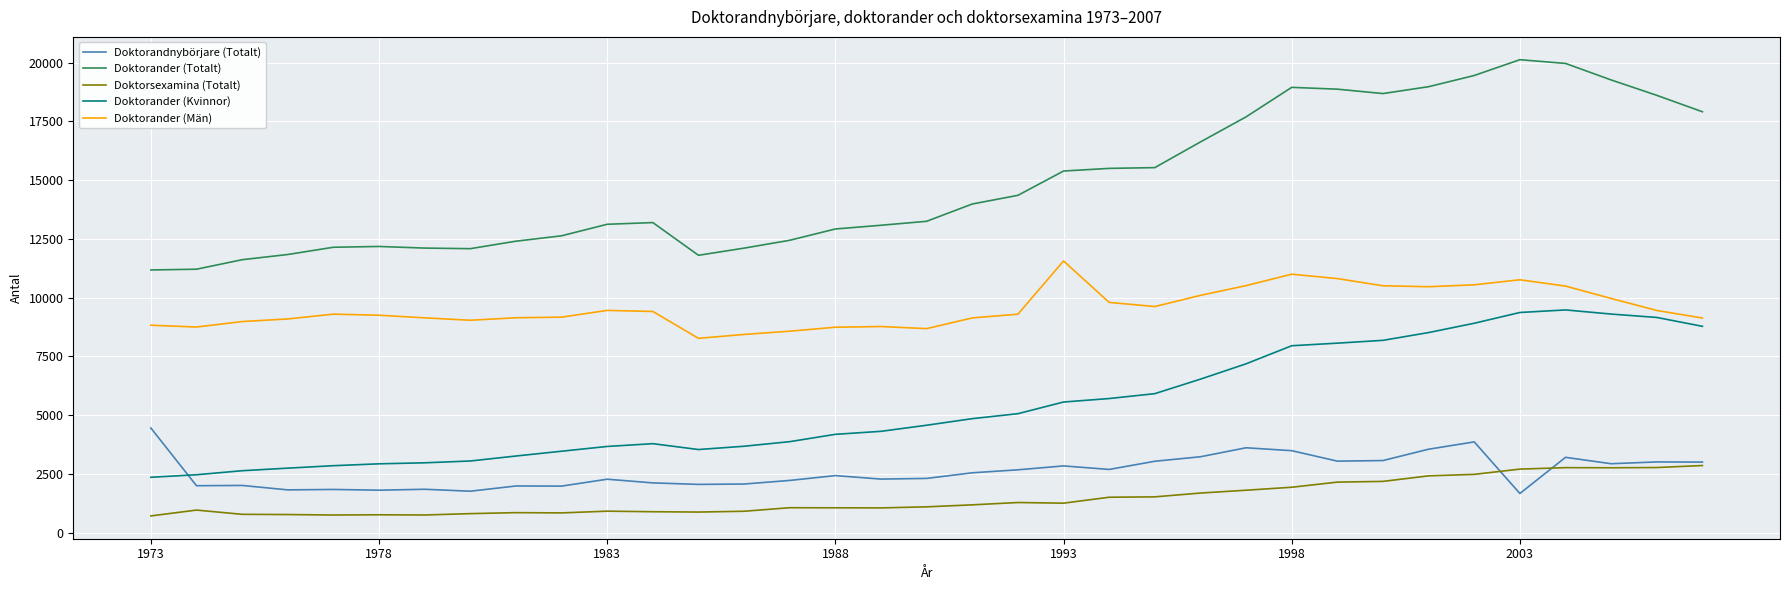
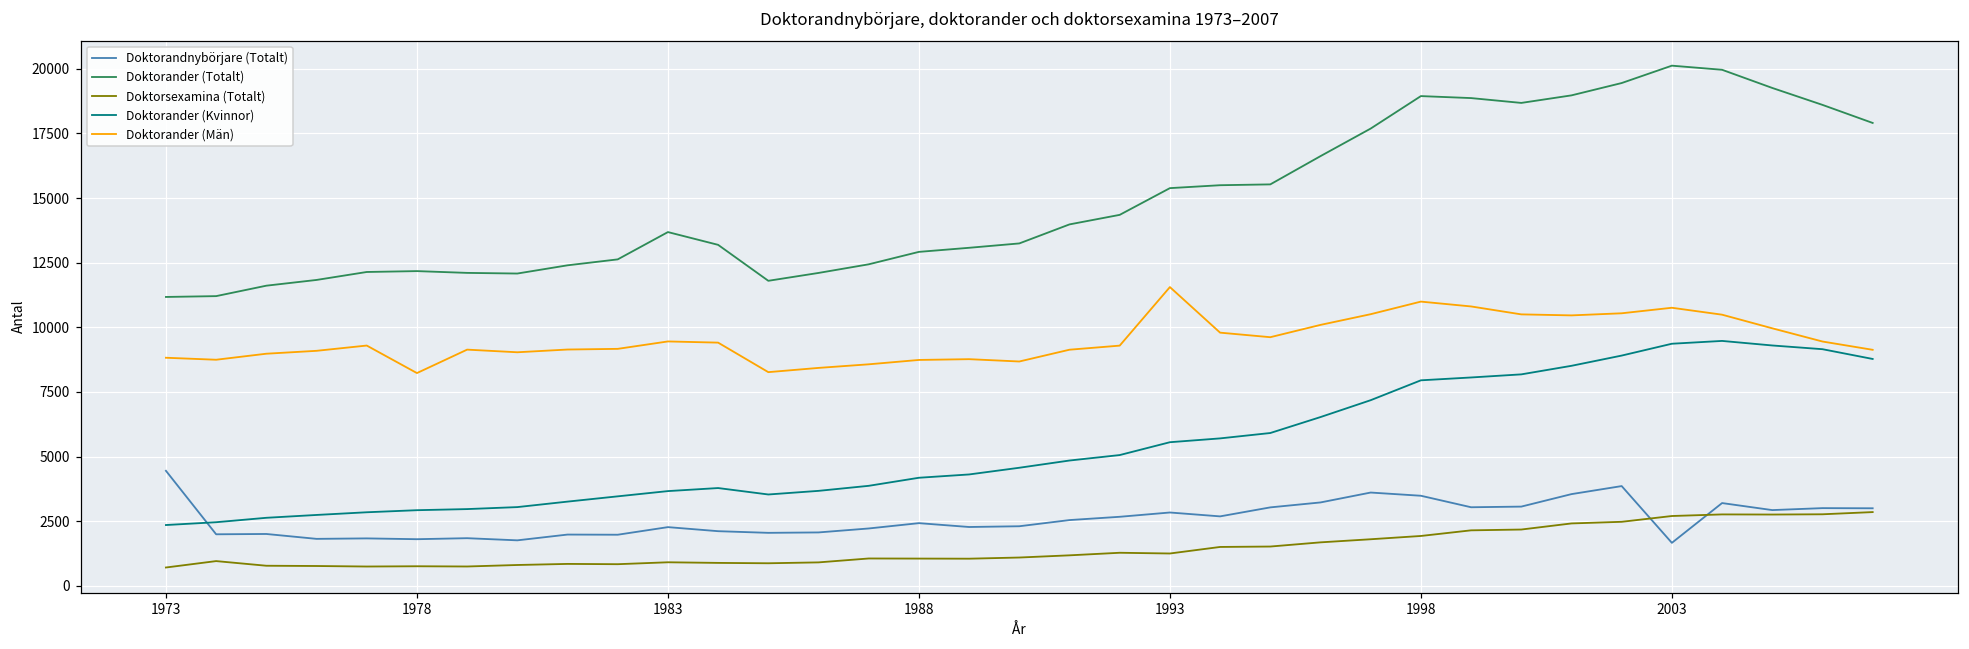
  {
    "Doktorandnybörjare (Totalt)": {
      "1973": 4500,
      "1978": 1800,
      "1983": 2300,
      "1988": 2400,
      "1993": 2800,
      "1998": 3500,
      "2003": 1700
    },
    "Doktorander (Totalt)": {
      "1973": 11200,
      "1978": 12200,
-     "1983": 13100,
+     "1983": 13700,
      "1988": 12900,
      "1993": 15400,
      "1998": 18900,
      "2003": 20100
    },
    "Doktorsexamina (Totalt)": {
      "1973": 700,
      "1978": 800,
      "1983": 900,
      "1988": 1100,
      "1993": 1300,
      "1998": 1900,
      "2003": 2700
    },
    "Doktorander (Kvinnor)": {
      "1973": 2400,
      "1978": 2900,
      "1983": 3700,
      "1988": 4200,
      "1993": 5600,
      "1998": 8000,
      "2003": 9400
    },
    "Doktorander (Män)": {
      "1973": 8800,
-     "1978": 9300,
+     "1978": 8200,
      "1983": 9500,
      "1988": 8700,
      "1993": 11600,
      "1998": 11000,
      "2003": 10800
    }
  }
